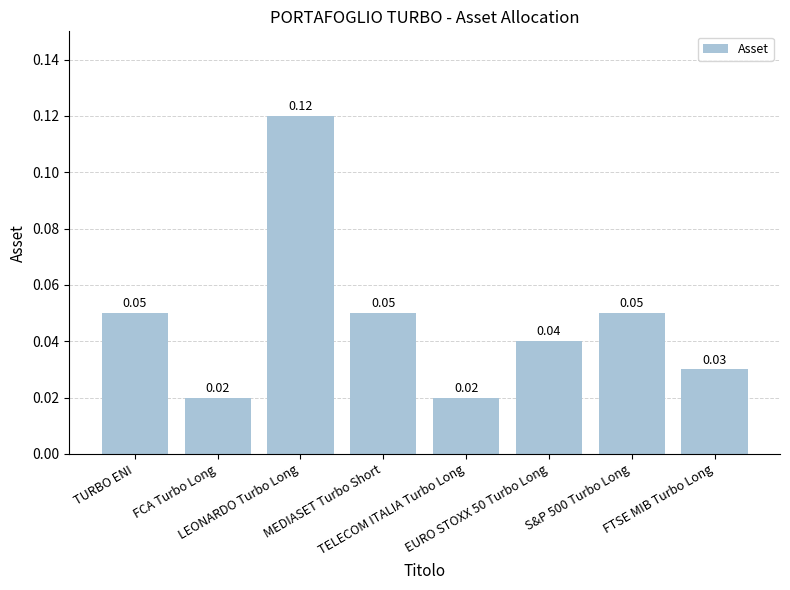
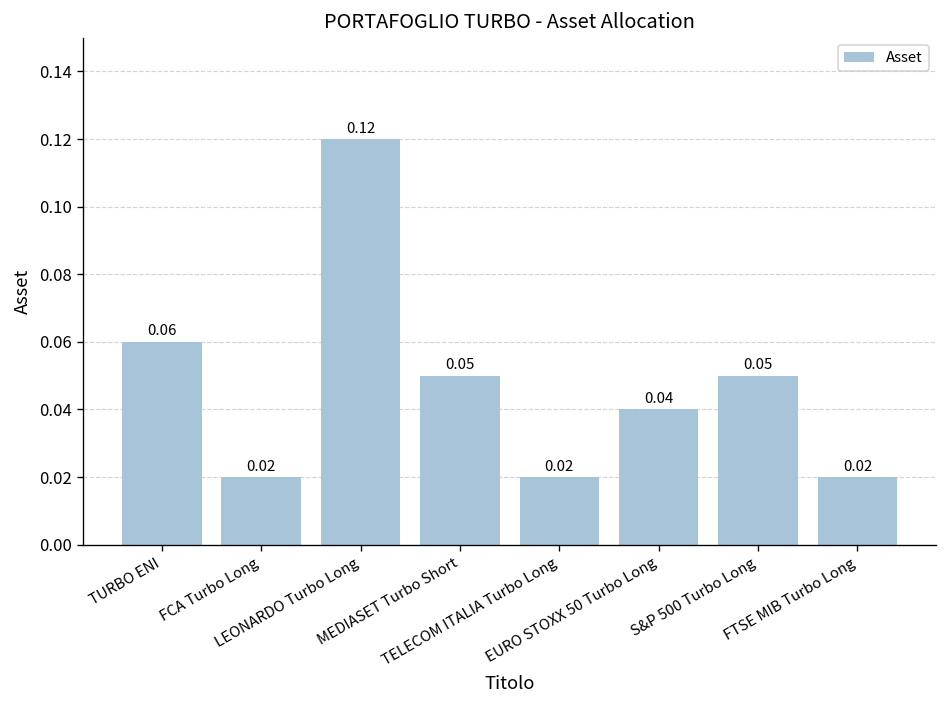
  {
-   "TURBO ENI": 0.05,
+   "TURBO ENI": 0.06,
    "FCA Turbo Long": 0.02,
    "LEONARDO Turbo Long": 0.12,
    "MEDIASET Turbo Short": 0.05,
    "TELECOM ITALIA Turbo Long": 0.02,
    "EURO STOXX 50 Turbo Long": 0.04,
    "S&P 500 Turbo Long": 0.05,
-   "FTSE MIB Turbo Long": 0.03
+   "FTSE MIB Turbo Long": 0.02
  }
